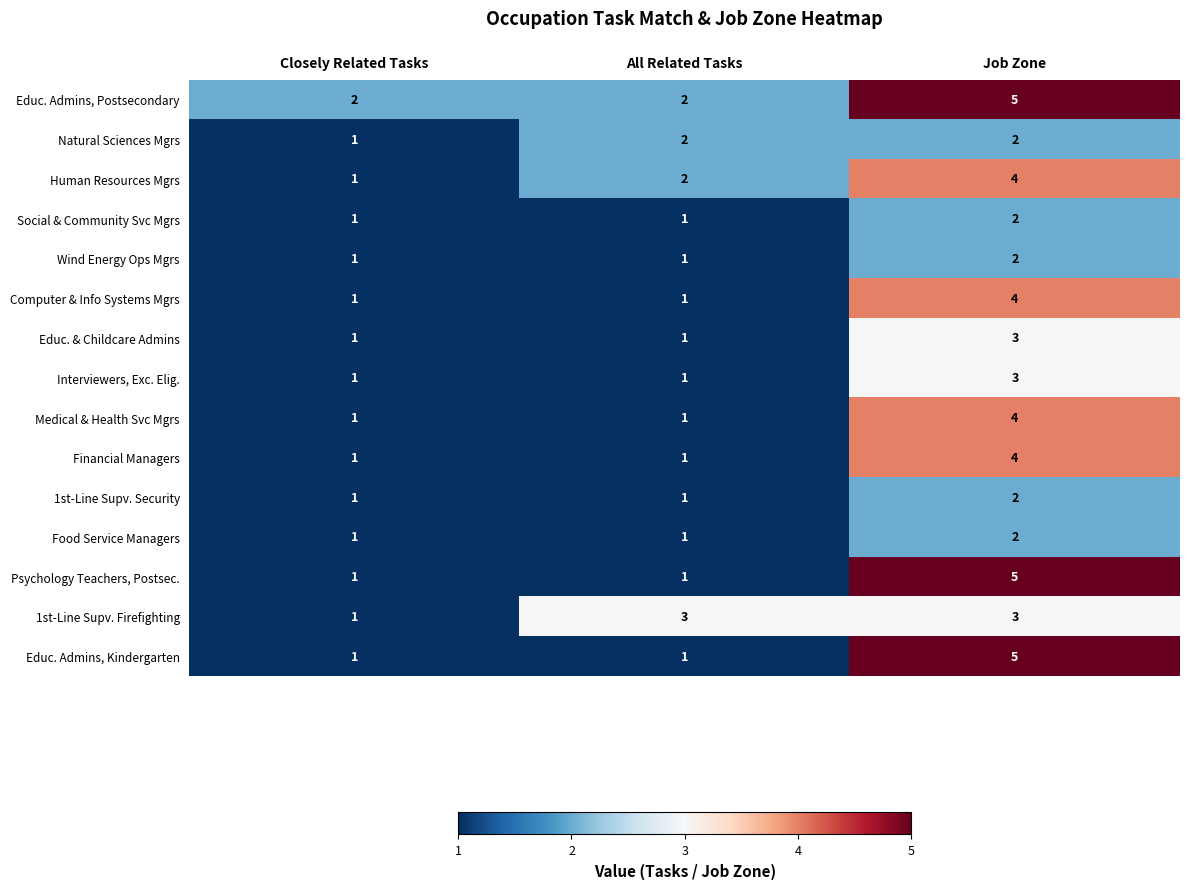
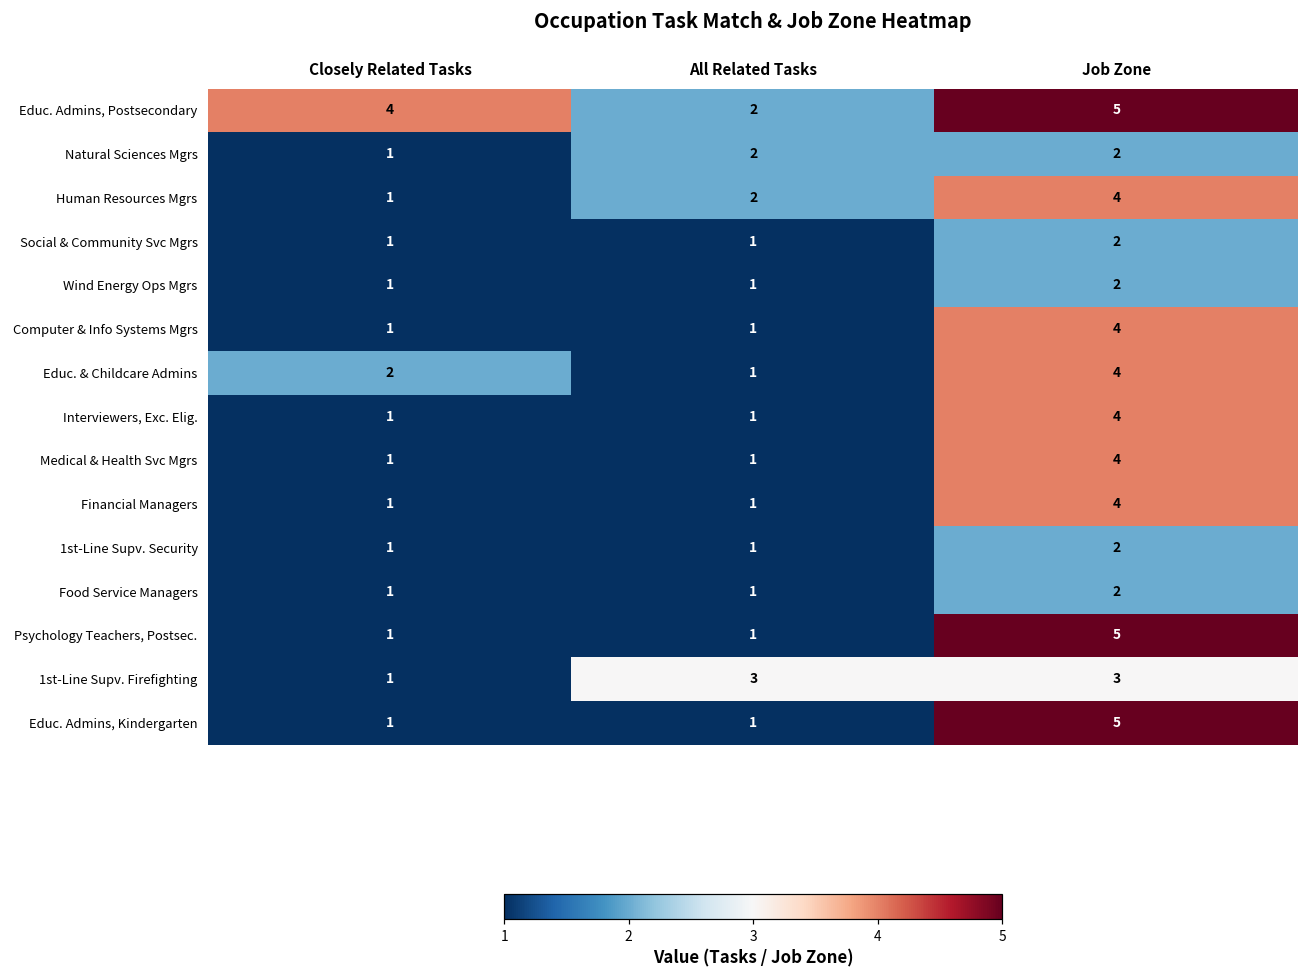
  {
    "Educ. Admins, Postsecondary": {
-     "Closely Related Tasks": 2,
+     "Closely Related Tasks": 4,
      "All Related Tasks": 2,
      "Job Zone": 5
    },
    "Natural Sciences Mgrs": {
      "Closely Related Tasks": 1,
      "All Related Tasks": 2,
      "Job Zone": 2
    },
    "Human Resources Mgrs": {
      "Closely Related Tasks": 1,
      "All Related Tasks": 2,
      "Job Zone": 4
    },
    "Social & Community Svc Mgrs": {
      "Closely Related Tasks": 1,
      "All Related Tasks": 1,
      "Job Zone": 2
    },
    "Wind Energy Ops Mgrs": {
      "Closely Related Tasks": 1,
      "All Related Tasks": 1,
      "Job Zone": 2
    },
    "Computer & Info Systems Mgrs": {
      "Closely Related Tasks": 1,
      "All Related Tasks": 1,
      "Job Zone": 4
    },
    "Educ. & Childcare Admins": {
-     "Closely Related Tasks": 1,
+     "Closely Related Tasks": 2,
      "All Related Tasks": 1,
-     "Job Zone": 3
+     "Job Zone": 4
    },
    "Interviewers, Exc. Elig.": {
      "Closely Related Tasks": 1,
      "All Related Tasks": 1,
-     "Job Zone": 3
+     "Job Zone": 4
    },
    "Medical & Health Svc Mgrs": {
      "Closely Related Tasks": 1,
      "All Related Tasks": 1,
      "Job Zone": 4
    },
    "Financial Managers": {
      "Closely Related Tasks": 1,
      "All Related Tasks": 1,
      "Job Zone": 4
    },
    "1st-Line Supv. Security": {
      "Closely Related Tasks": 1,
      "All Related Tasks": 1,
      "Job Zone": 2
    },
    "Food Service Managers": {
      "Closely Related Tasks": 1,
      "All Related Tasks": 1,
      "Job Zone": 2
    },
    "Psychology Teachers, Postsec.": {
      "Closely Related Tasks": 1,
      "All Related Tasks": 1,
      "Job Zone": 5
    },
    "1st-Line Supv. Firefighting": {
      "Closely Related Tasks": 1,
      "All Related Tasks": 3,
      "Job Zone": 3
    },
    "Educ. Admins, Kindergarten": {
      "Closely Related Tasks": 1,
      "All Related Tasks": 1,
      "Job Zone": 5
    }
  }
